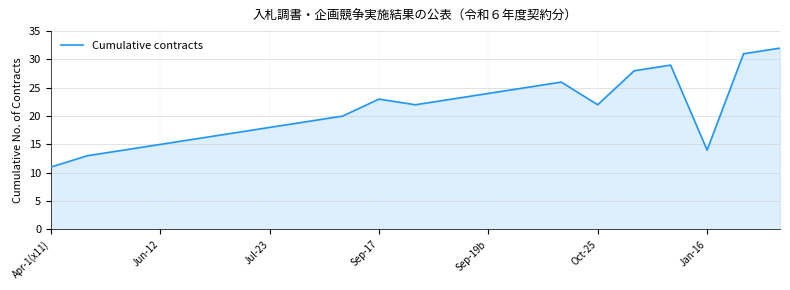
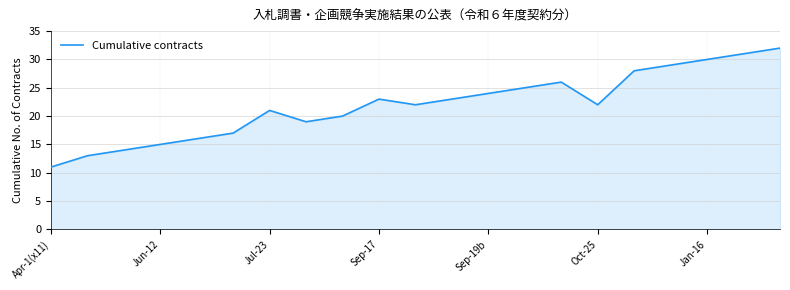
  {
    "Apr-1(x11)": 11,
    "Jun-12": 15,
-   "Jul-23": 18,
+   "Jul-23": 21,
    "Sep-17": 23,
    "Sep-19b": 24,
    "Oct-25": 22,
-   "Jan-16": 14
+   "Jan-16": 30
  }
